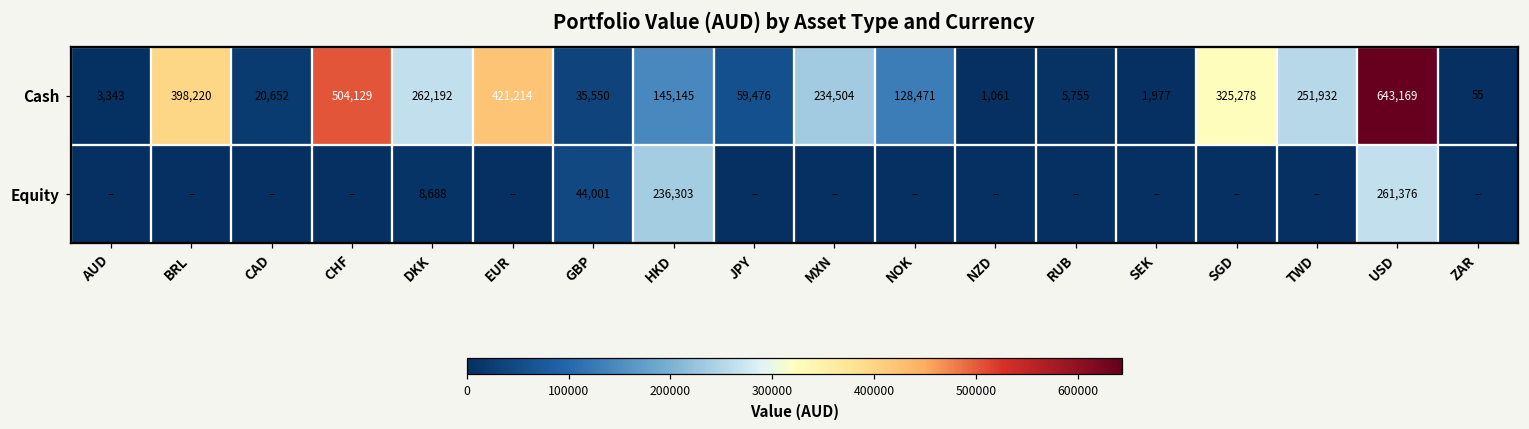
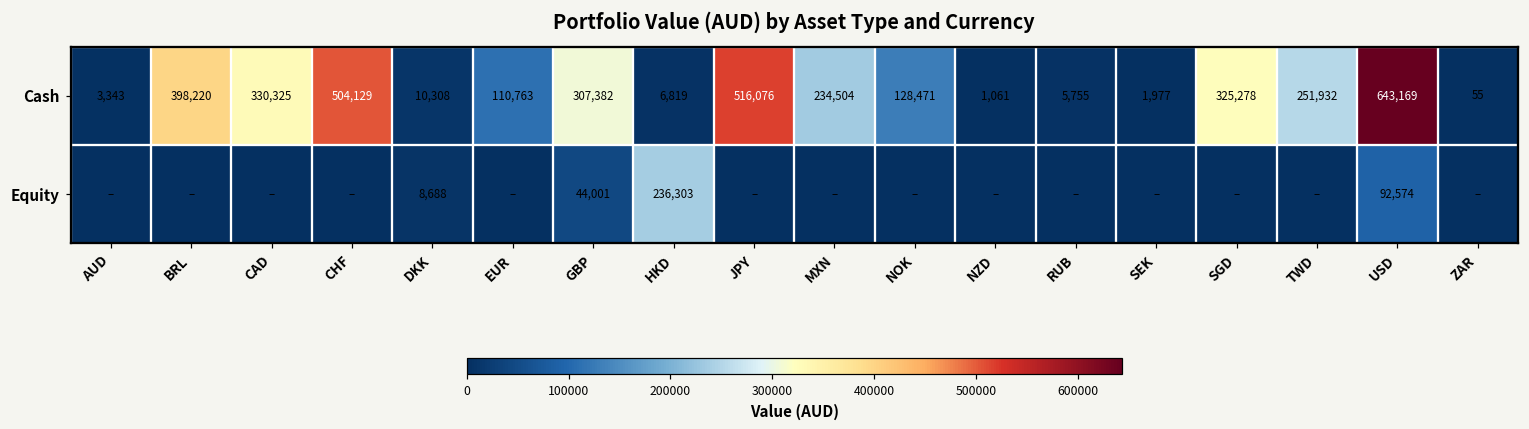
  {
    "Cash": {
      "AUD": "3,343",
      "BRL": "398,220",
-     "CAD": "20,652",
+     "CAD": "330,325",
      "CHF": "504,129",
-     "DKK": "262,192",
-     "EUR": "421,214",
-     "GBP": "35,550",
-     "HKD": "145,145",
-     "JPY": "59,476",
+     "DKK": "10,308",
+     "EUR": "110,763",
+     "GBP": "307,382",
+     "HKD": "6,819",
+     "JPY": "516,076",
      "MXN": "234,504",
      "NOK": "128,471",
      "NZD": "1,061",
      "RUB": "5,755",
      "SEK": "1,977",
      "SGD": "325,278",
      "TWD": "251,932",
      "USD": "643,169",
      "ZAR": "55"
    },
    "Equity": {
      "DKK": "8,688",
      "GBP": "44,001",
      "HKD": "236,303",
-     "USD": "261,376"
+     "USD": "92,574"
    }
  }
